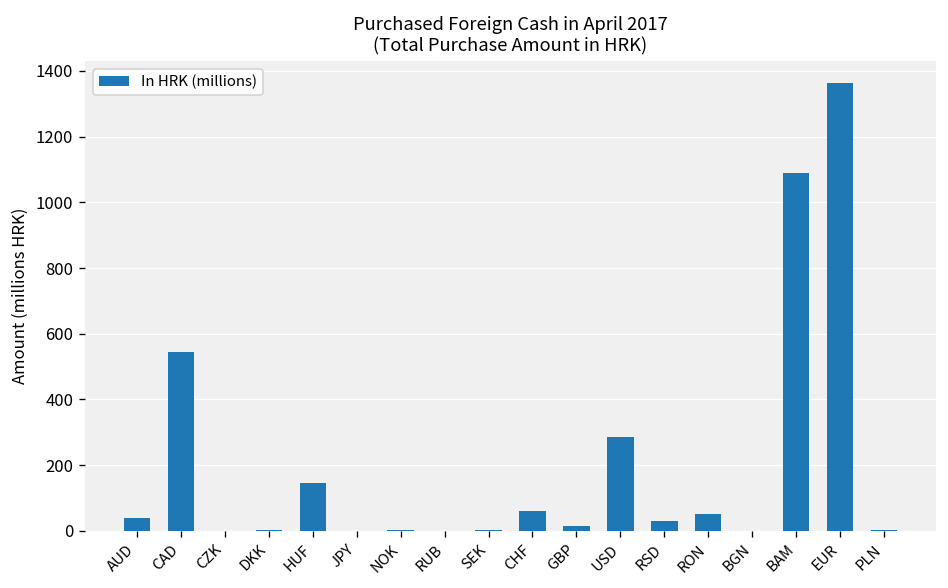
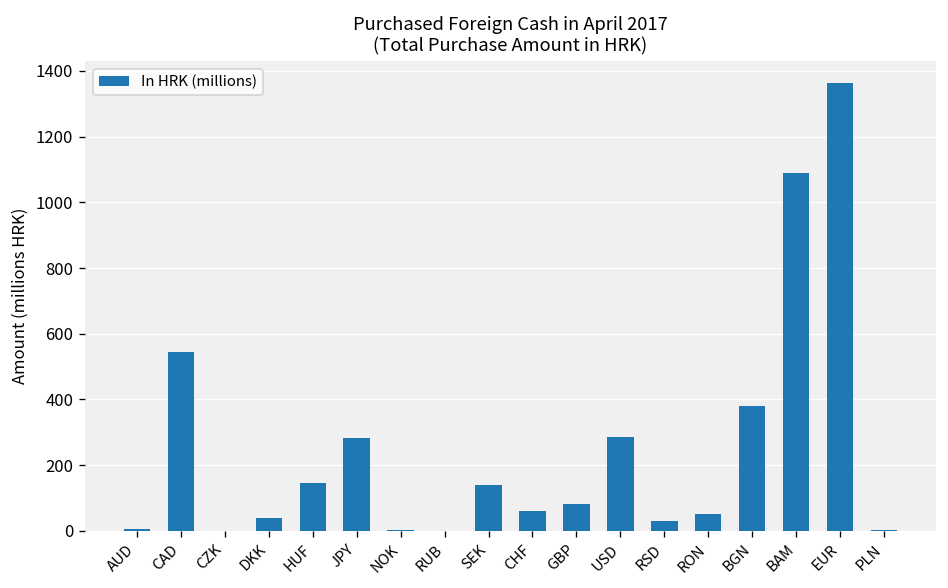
  {
-   "AUD": 40,
+   "AUD": 0,
    "CAD": 540,
-   "DKK": 0,
+   "DKK": 40,
    "HUF": 140,
-   "JPY": 0,
-   "SEK": 0,
+   "JPY": 280,
+   "SEK": 140,
    "CHF": 60,
-   "GBP": 10,
+   "GBP": 80,
    "USD": 290,
    "RSD": 30,
    "RON": 50,
-   "BGN": 0,
+   "BGN": 380,
    "BAM": 1090,
    "EUR": 1360
  }
